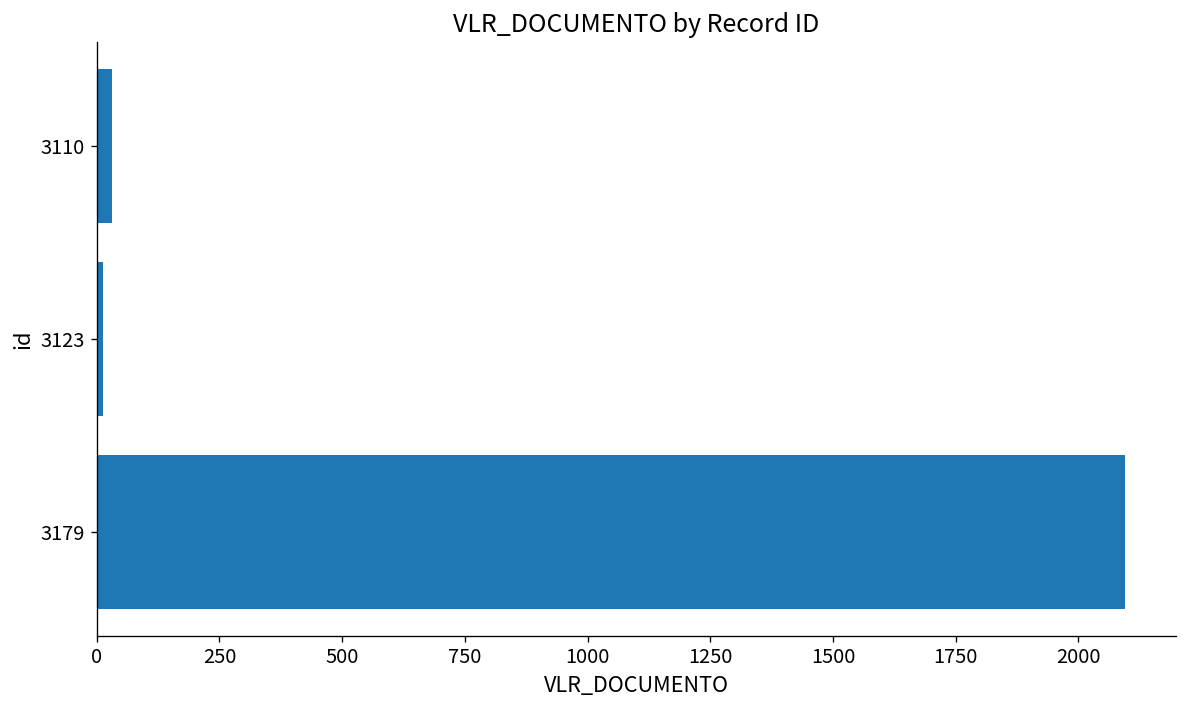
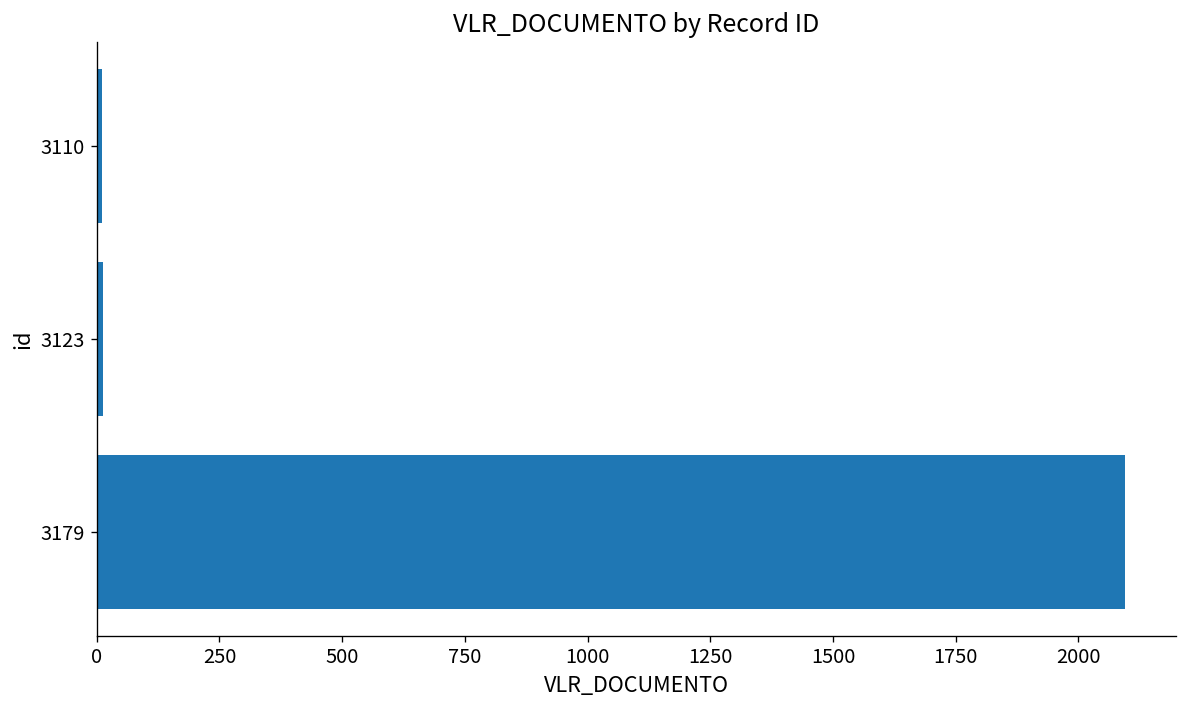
  {
-   "3110": 30,
+   "3110": 10,
    "3123": 10,
    "3179": 2090
  }
